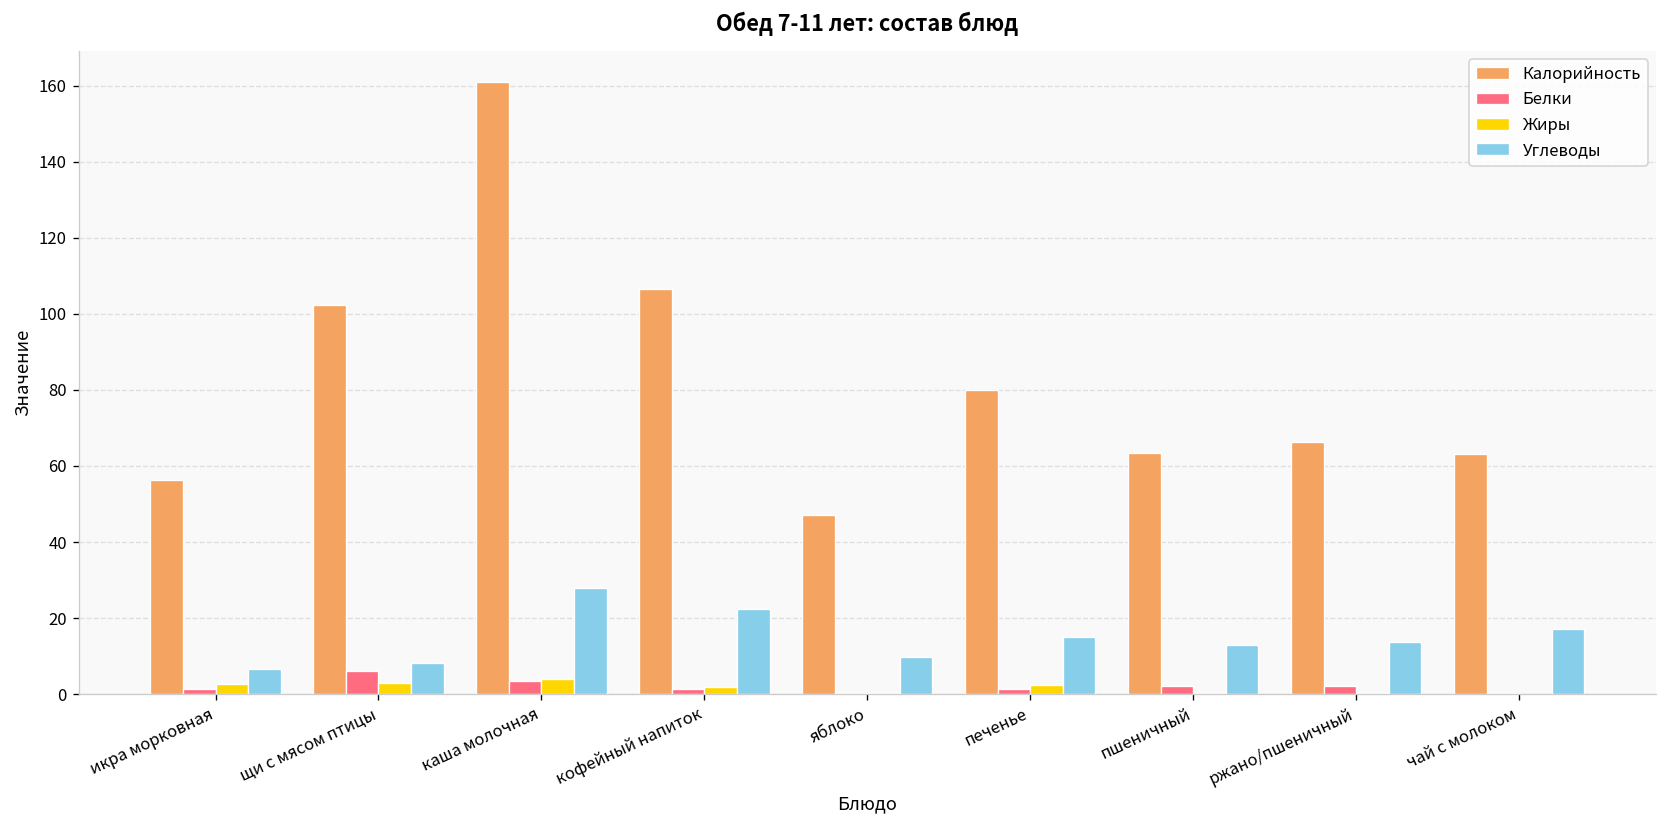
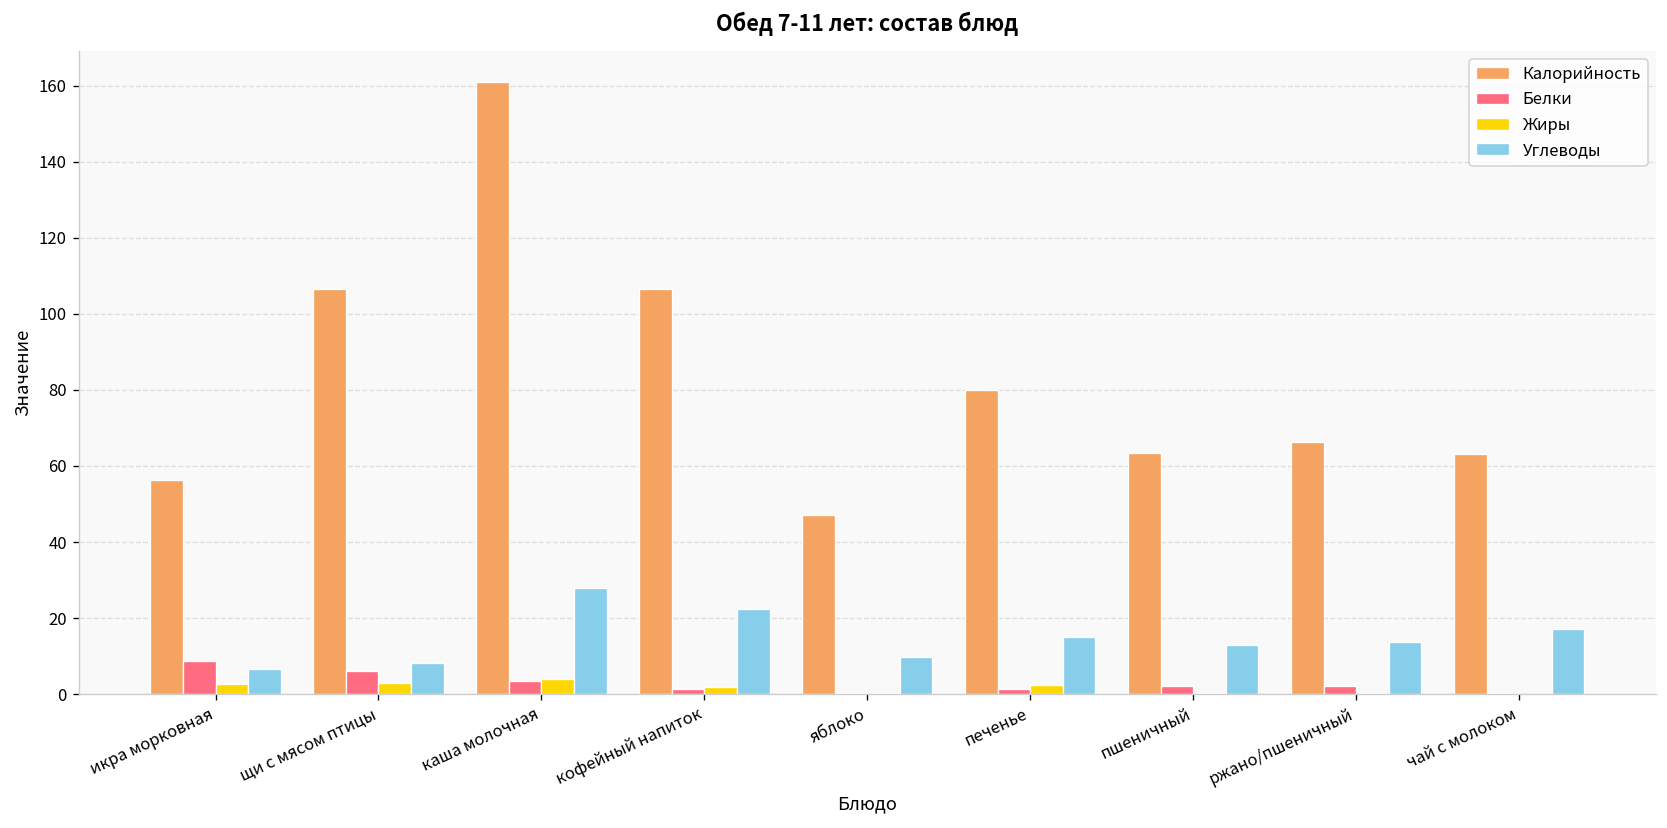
  {
    "Калорийность": {
      "икра морковная": 56,
-     "щи с мясом птицы": 102,
+     "щи с мясом птицы": 106,
      "каша молочная": 161,
      "кофейный напиток": 107,
      "яблоко": 47,
      "печенье": 80,
      "пшеничный": 63,
      "ржано/пшеничный": 66,
      "чай с молоком": 63
    },
    "Белки": {
-     "икра морковная": 1,
+     "икра морковная": 9,
      "щи с мясом птицы": 6,
      "каша молочная": 3,
      "кофейный напиток": 1,
      "печенье": 2,
      "пшеничный": 2,
      "ржано/пшеничный": 2
    },
    "Жиры": {
      "икра морковная": 3,
      "щи с мясом птицы": 3,
      "каша молочная": 4,
      "кофейный напиток": 2,
      "печенье": 2
    },
    "Углеводы": {
      "икра морковная": 7,
      "щи с мясом птицы": 8,
      "каша молочная": 28,
      "кофейный напиток": 22,
      "яблоко": 10,
      "печенье": 15,
      "пшеничный": 13,
      "ржано/пшеничный": 14,
      "чай с молоком": 17
    }
  }
